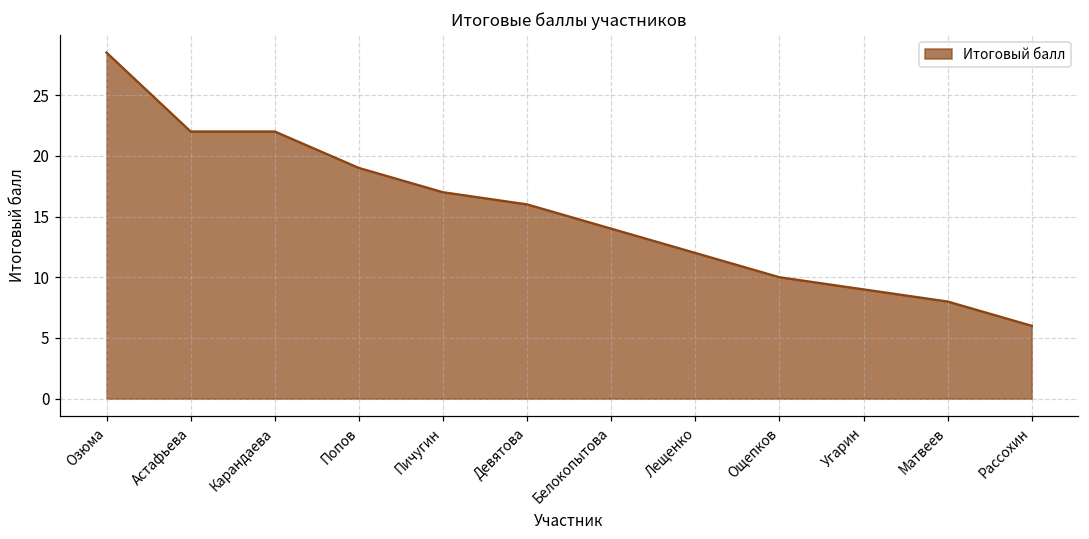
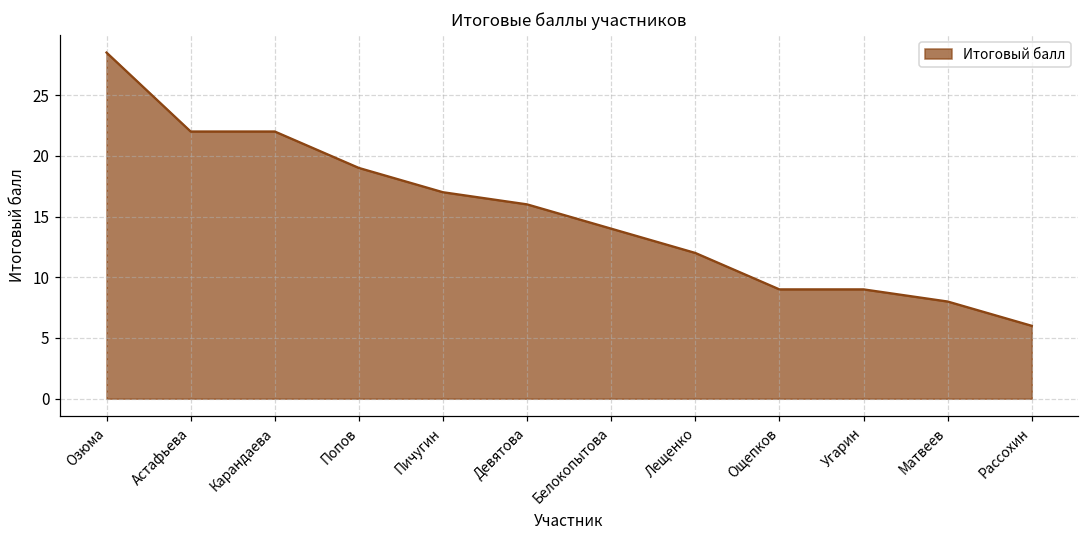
  {
    "Озюма": 28.5,
    "Астафьева": 22,
    "Карандаева": 22,
    "Попов": 19,
    "Пичугин": 17,
    "Девятова": 16,
    "Белокопытова": 14,
    "Лещенко": 12,
-   "Ощепков": 10,
+   "Ощепков": 9,
    "Угарин": 9,
    "Матвеев": 8,
    "Рассохин": 6
  }
